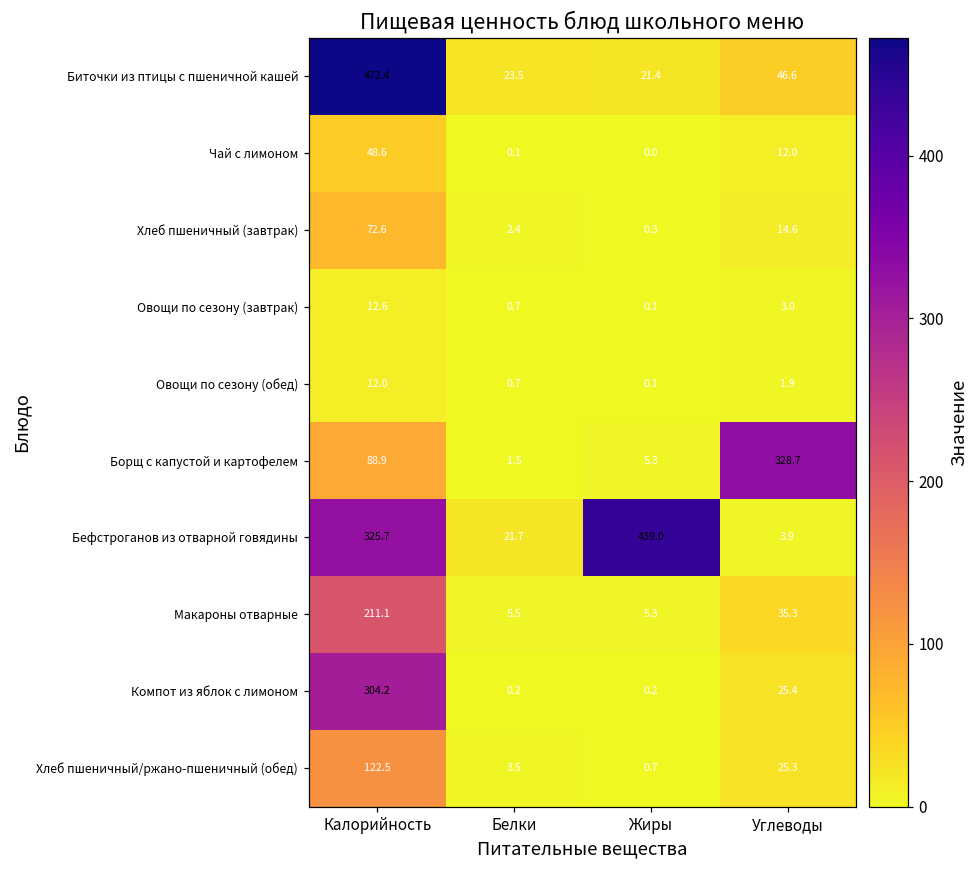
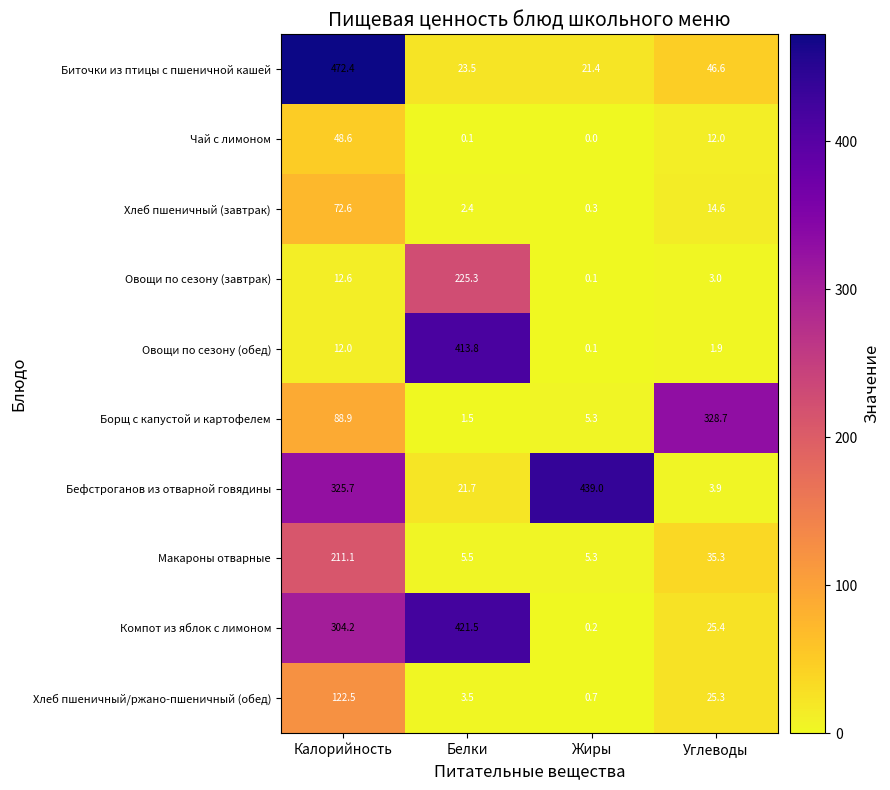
  {
    "Биточки из птицы с пшеничной кашей": {
      "Калорийность": 472.4,
      "Белки": 23.5,
      "Жиры": 21.4,
      "Углеводы": 46.6
    },
    "Чай с лимоном": {
      "Калорийность": 48.6,
      "Белки": 0.1,
      "Жиры": 0.0,
      "Углеводы": 12.0
    },
    "Хлеб пшеничный (завтрак)": {
      "Калорийность": 72.6,
      "Белки": 2.4,
      "Жиры": 0.3,
      "Углеводы": 14.6
    },
    "Овощи по сезону (завтрак)": {
      "Калорийность": 12.6,
-     "Белки": 0.7,
+     "Белки": 225.3,
      "Жиры": 0.1,
      "Углеводы": 3.0
    },
    "Овощи по сезону (обед)": {
      "Калорийность": 12.0,
-     "Белки": 0.7,
+     "Белки": 413.8,
      "Жиры": 0.1,
      "Углеводы": 1.9
    },
    "Борщ с капустой и картофелем": {
      "Калорийность": 88.9,
      "Белки": 1.5,
      "Жиры": 5.3,
      "Углеводы": 328.7
    },
    "Бефстроганов из отварной говядины": {
      "Калорийность": 325.7,
      "Белки": 21.7,
      "Жиры": 439.0,
      "Углеводы": 3.9
    },
    "Макароны отварные": {
      "Калорийность": 211.1,
      "Белки": 5.5,
      "Жиры": 5.3,
      "Углеводы": 35.3
    },
    "Компот из яблок с лимоном": {
      "Калорийность": 304.2,
-     "Белки": 0.2,
+     "Белки": 421.5,
      "Жиры": 0.2,
      "Углеводы": 25.4
    },
    "Хлеб пшеничный/ржано-пшеничный (обед)": {
      "Калорийность": 122.5,
      "Белки": 3.5,
      "Жиры": 0.7,
      "Углеводы": 25.3
    }
  }
